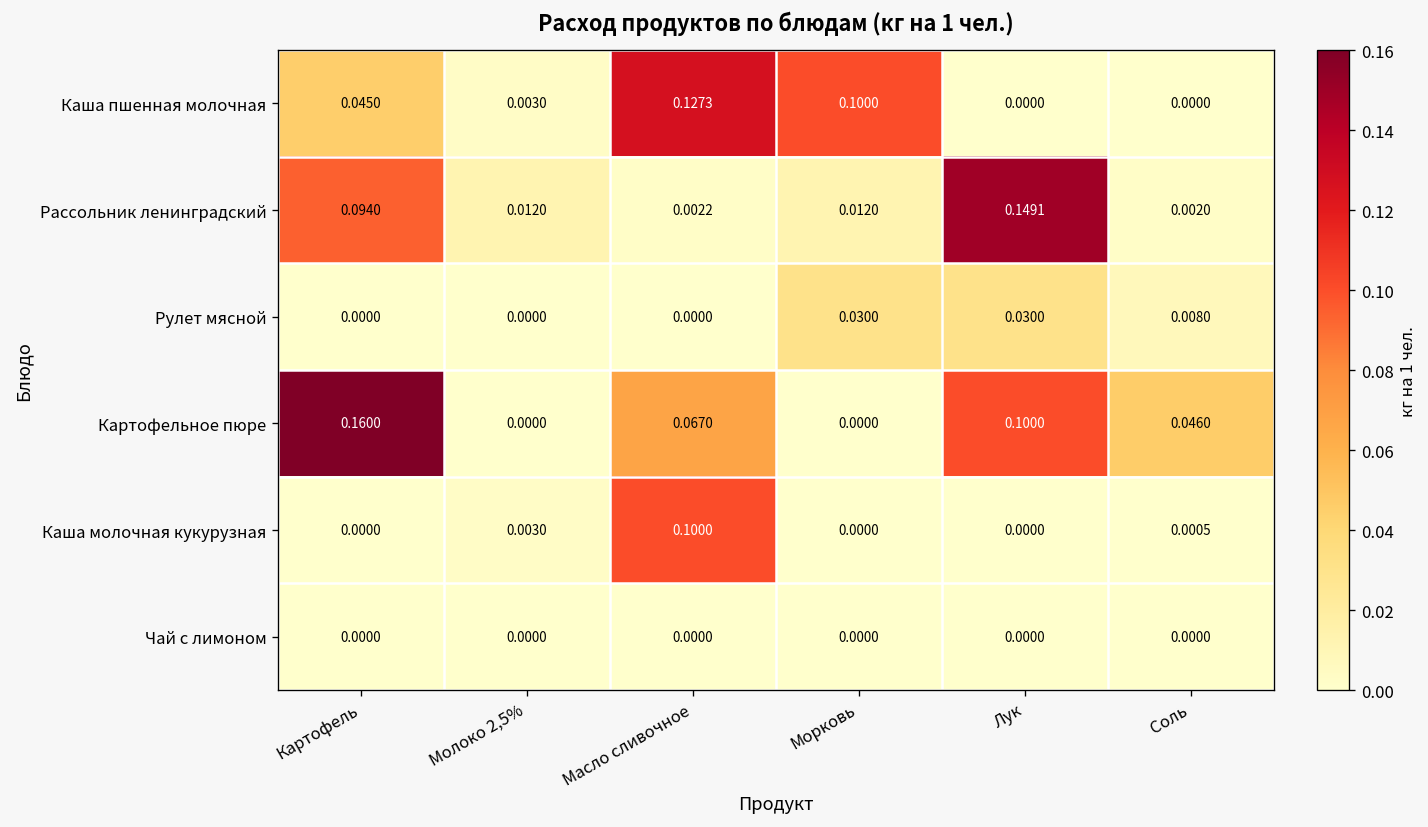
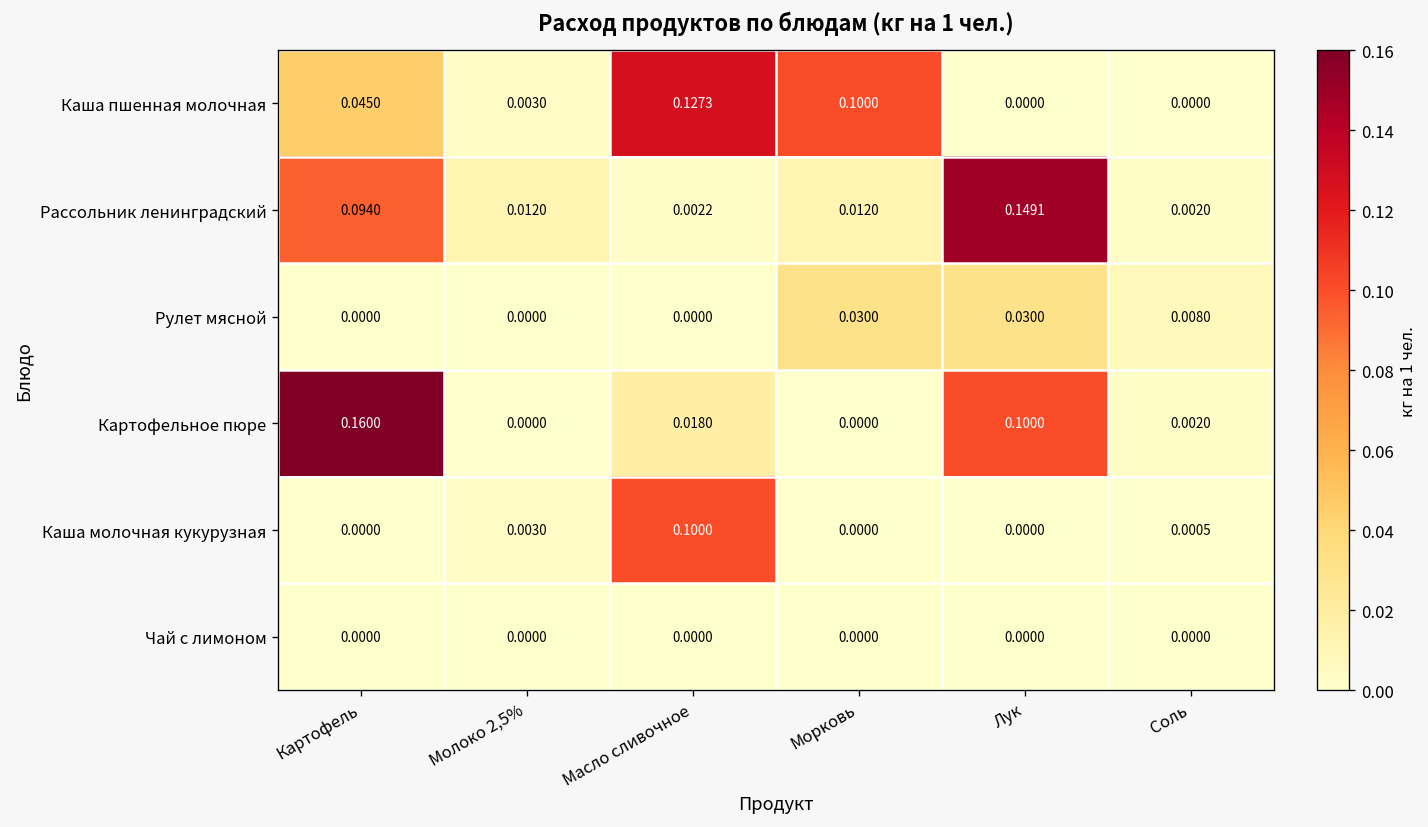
  {
    "Каша пшенная молочная": {
      "Картофель": 0.0450,
      "Молоко 2,5%": 0.0030,
      "Масло сливочное": 0.1273,
      "Морковь": 0.1000,
      "Лук": 0.0000,
      "Соль": 0.0000
    },
    "Рассольник ленинградский": {
      "Картофель": 0.0940,
      "Молоко 2,5%": 0.0120,
      "Масло сливочное": 0.0022,
      "Морковь": 0.0120,
      "Лук": 0.1491,
      "Соль": 0.0020
    },
    "Рулет мясной": {
      "Картофель": 0.0000,
      "Молоко 2,5%": 0.0000,
      "Масло сливочное": 0.0000,
      "Морковь": 0.0300,
      "Лук": 0.0300,
      "Соль": 0.0080
    },
    "Картофельное пюре": {
      "Картофель": 0.1600,
      "Молоко 2,5%": 0.0000,
-     "Масло сливочное": 0.0670,
+     "Масло сливочное": 0.0180,
      "Морковь": 0.0000,
      "Лук": 0.1000,
-     "Соль": 0.0460
+     "Соль": 0.0020
    },
    "Каша молочная кукурузная": {
      "Картофель": 0.0000,
      "Молоко 2,5%": 0.0030,
      "Масло сливочное": 0.1000,
      "Морковь": 0.0000,
      "Лук": 0.0000,
      "Соль": 0.0005
    },
    "Чай с лимоном": {
      "Картофель": 0.0000,
      "Молоко 2,5%": 0.0000,
      "Масло сливочное": 0.0000,
      "Морковь": 0.0000,
      "Лук": 0.0000,
      "Соль": 0.0000
    }
  }
